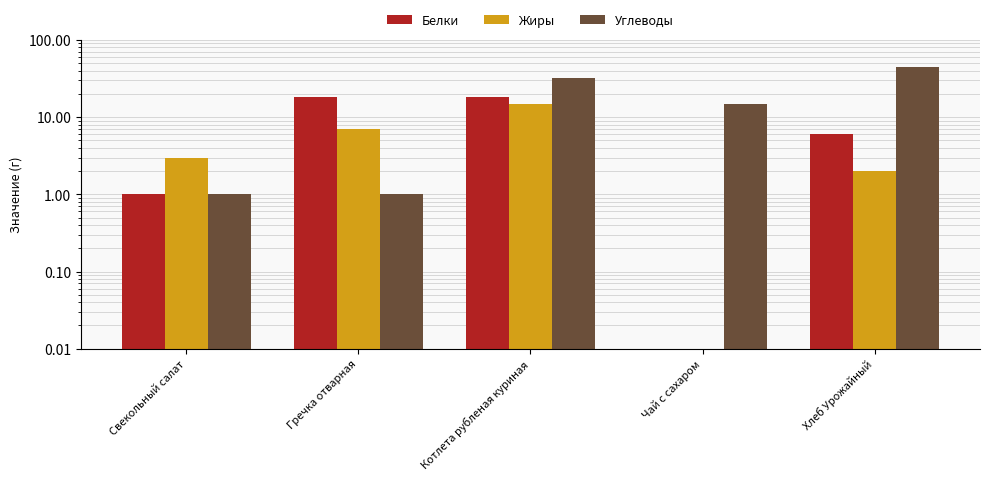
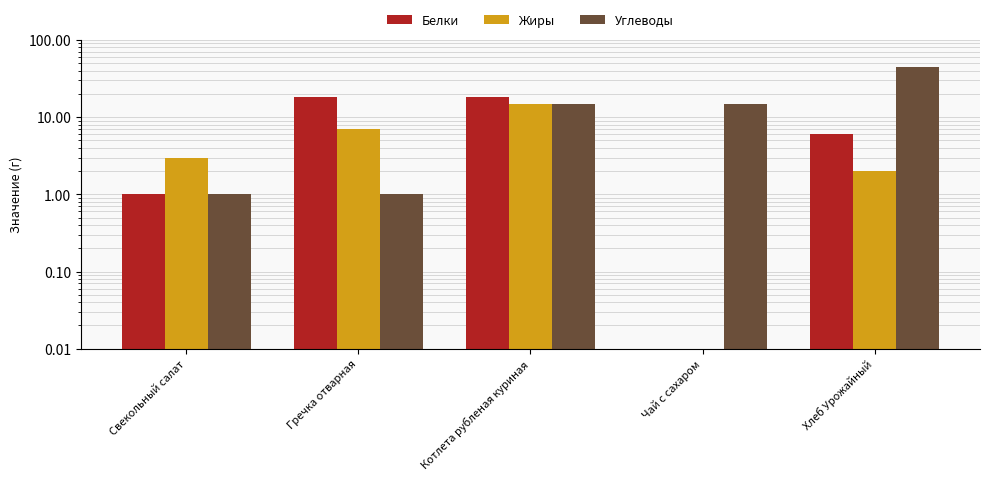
  {
    "Белки": {
      "Свекольный салат": 1,
      "Гречка отварная": 18,
      "Котлета рубленая куриная": 18,
      "Хлеб Урожайный": 6
    },
    "Жиры": {
      "Свекольный салат": 3,
      "Гречка отварная": 7,
      "Котлета рубленая куриная": 15,
      "Хлеб Урожайный": 2
    },
    "Углеводы": {
      "Свекольный салат": 1,
      "Гречка отварная": 1,
-     "Котлета рубленая куриная": 32,
+     "Котлета рубленая куриная": 15,
      "Чай с сахаром": 15,
      "Хлеб Урожайный": 40
    }
  }
